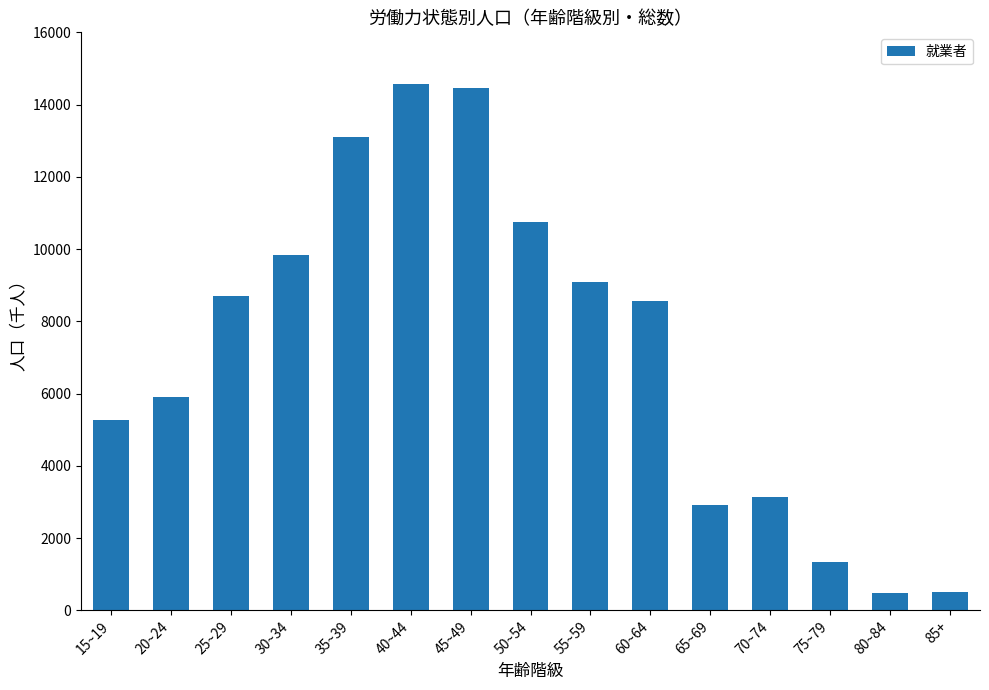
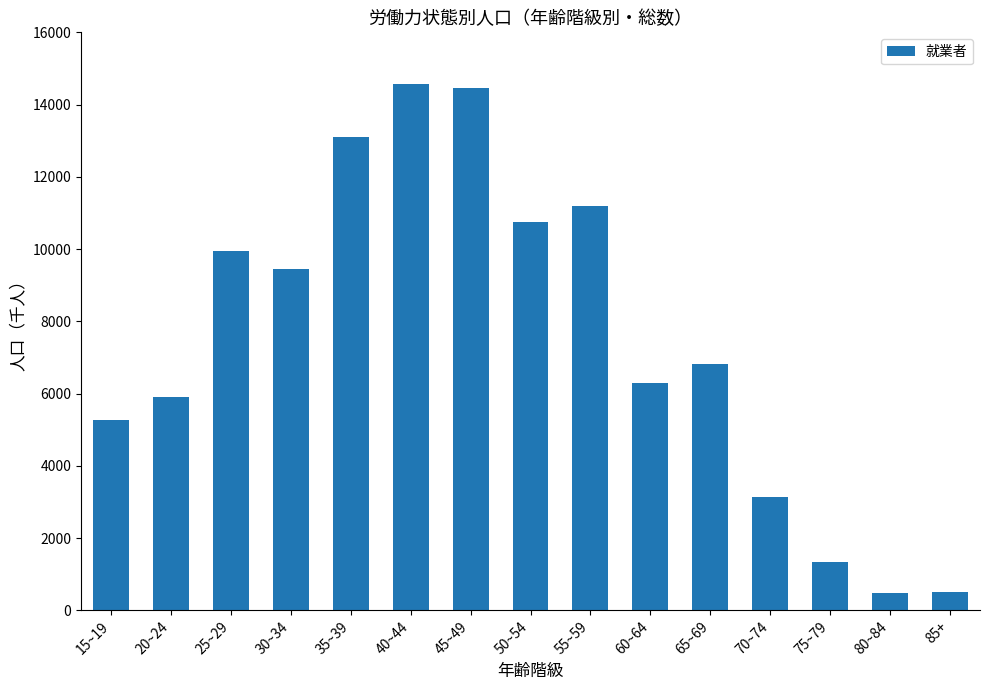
  {
    "15~19": 5300,
    "20~24": 5900,
-   "25~29": 8700,
-   "30~34": 9800,
+   "25~29": 10000,
+   "30~34": 9500,
    "35~39": 13100,
    "40~44": 14600,
    "45~49": 14400,
    "50~54": 10700,
-   "55~59": 9100,
-   "60~64": 8600,
-   "65~69": 2900,
+   "55~59": 11200,
+   "60~64": 6300,
+   "65~69": 6800,
    "70~74": 3200,
    "75~79": 1300,
    "80~84": 500,
    "85+": 500
  }
